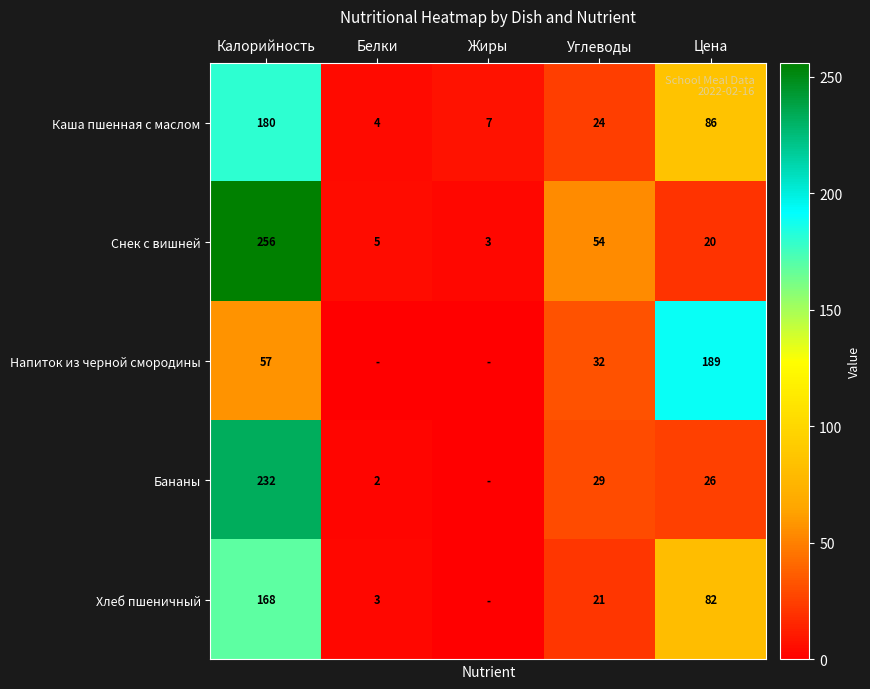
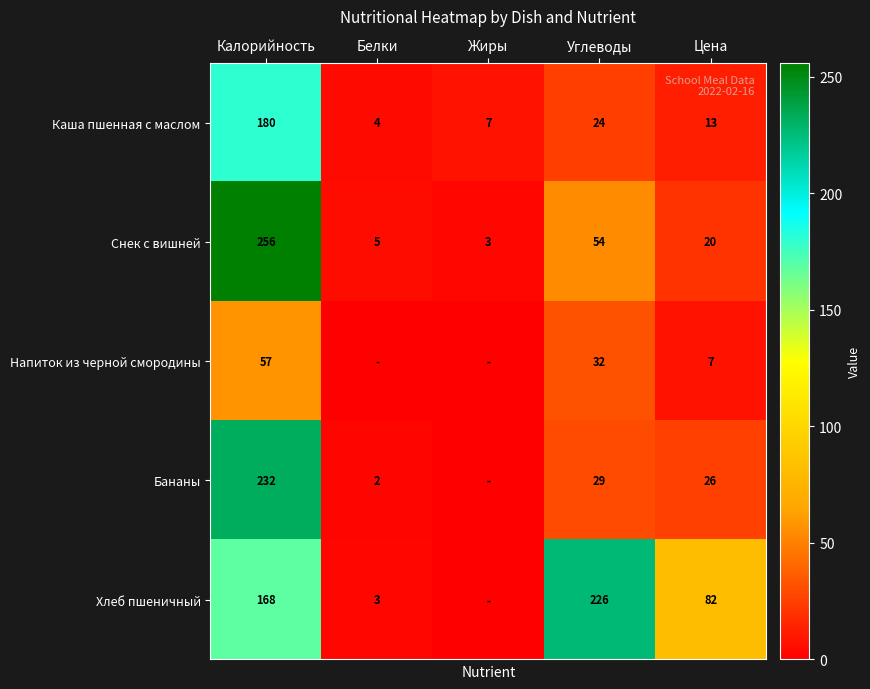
  {
    "Каша пшенная с маслом": {
      "Калорийность": 180,
      "Белки": 4,
      "Жиры": 7,
      "Углеводы": 24,
-     "Цена": 86
+     "Цена": 13
    },
    "Снек с вишней": {
      "Калорийность": 256,
      "Белки": 5,
      "Жиры": 3,
      "Углеводы": 54,
      "Цена": 20
    },
    "Напиток из черной смородины": {
      "Калорийность": 57,
      "Углеводы": 32,
-     "Цена": 189
+     "Цена": 7
    },
    "Бананы": {
      "Калорийность": 232,
      "Белки": 2,
      "Углеводы": 29,
      "Цена": 26
    },
    "Хлеб пшеничный": {
      "Калорийность": 168,
      "Белки": 3,
-     "Углеводы": 21,
+     "Углеводы": 226,
      "Цена": 82
    }
  }
